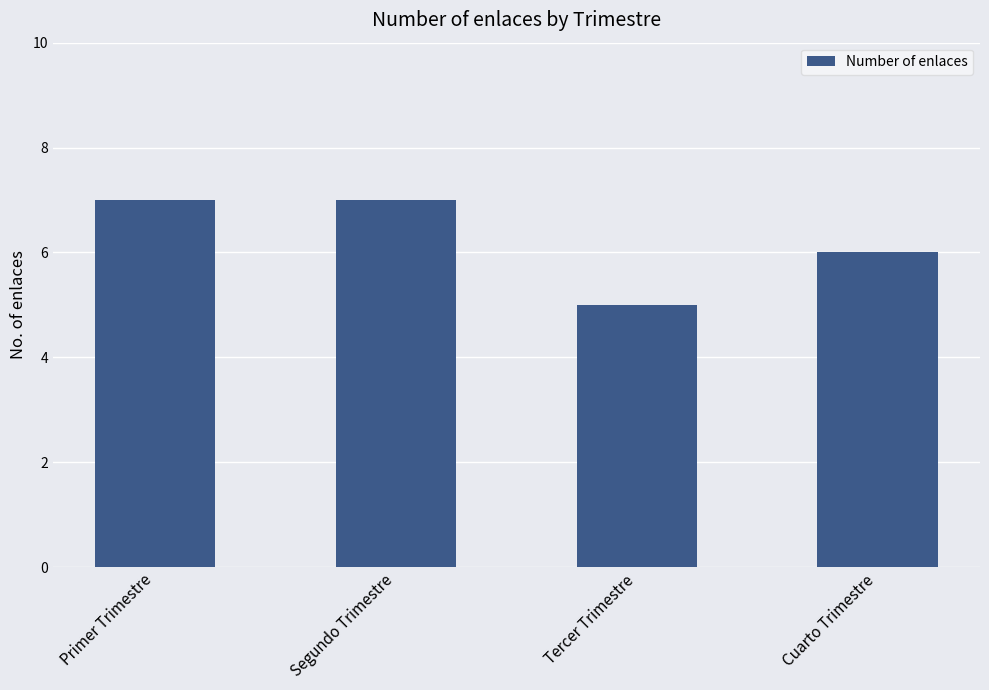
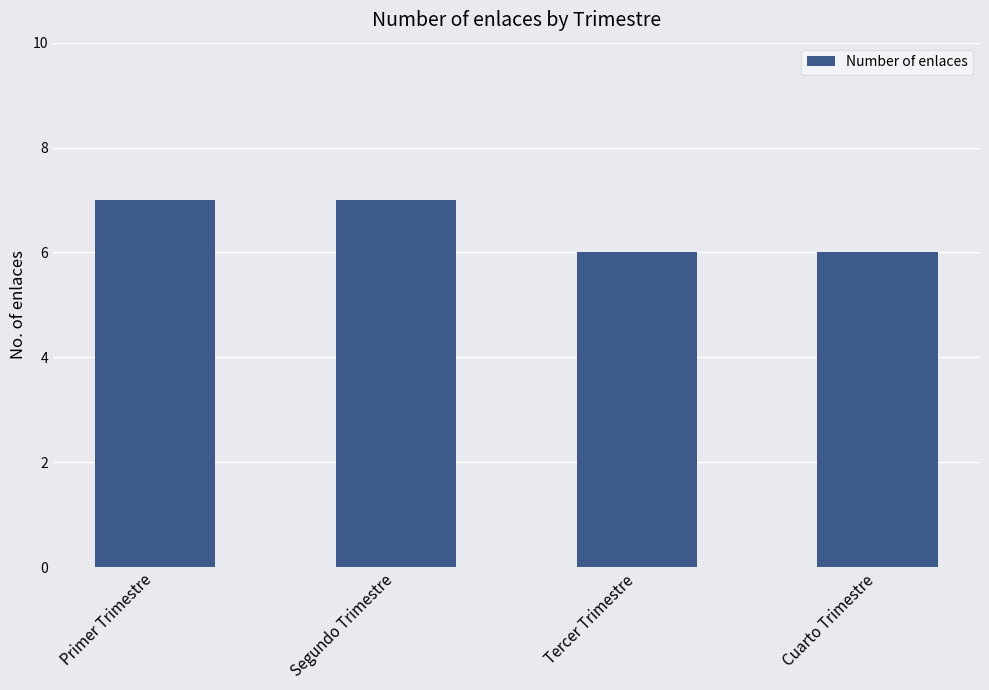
  {
    "Primer Trimestre": 7,
    "Segundo Trimestre": 7,
-   "Tercer Trimestre": 5,
+   "Tercer Trimestre": 6,
    "Cuarto Trimestre": 6
  }
